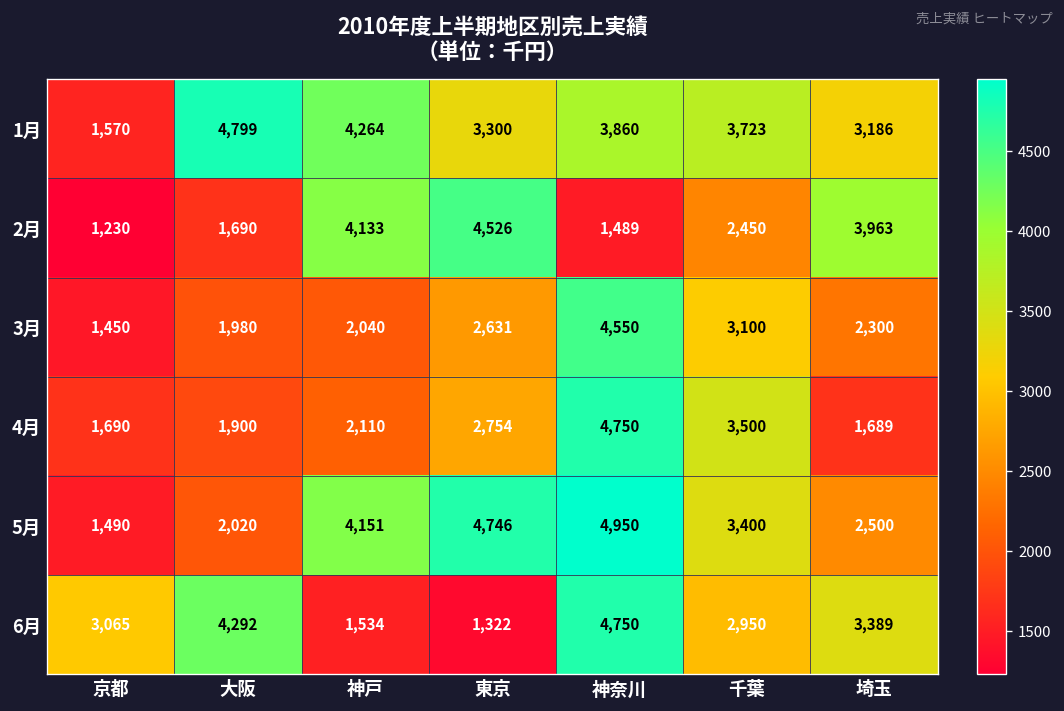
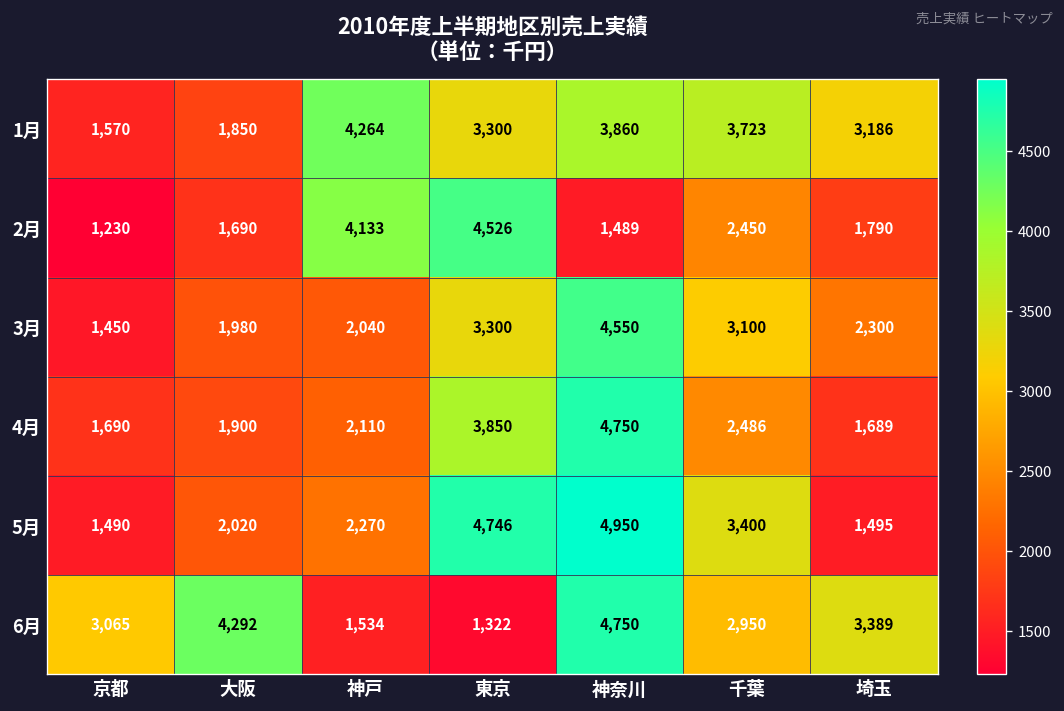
  {
    "1月": {
      "京都": "1,570",
-     "大阪": "4,799",
+     "大阪": "1,850",
      "神戸": "4,264",
      "東京": "3,300",
      "神奈川": "3,860",
      "千葉": "3,723",
      "埼玉": "3,186"
    },
    "2月": {
      "京都": "1,230",
      "大阪": "1,690",
      "神戸": "4,133",
      "東京": "4,526",
      "神奈川": "1,489",
      "千葉": "2,450",
-     "埼玉": "3,963"
+     "埼玉": "1,790"
    },
    "3月": {
      "京都": "1,450",
      "大阪": "1,980",
      "神戸": "2,040",
-     "東京": "2,631",
+     "東京": "3,300",
      "神奈川": "4,550",
      "千葉": "3,100",
      "埼玉": "2,300"
    },
    "4月": {
      "京都": "1,690",
      "大阪": "1,900",
      "神戸": "2,110",
-     "東京": "2,754",
+     "東京": "3,850",
      "神奈川": "4,750",
-     "千葉": "3,500",
+     "千葉": "2,486",
      "埼玉": "1,689"
    },
    "5月": {
      "京都": "1,490",
      "大阪": "2,020",
-     "神戸": "4,151",
+     "神戸": "2,270",
      "東京": "4,746",
      "神奈川": "4,950",
      "千葉": "3,400",
-     "埼玉": "2,500"
+     "埼玉": "1,495"
    },
    "6月": {
      "京都": "3,065",
      "大阪": "4,292",
      "神戸": "1,534",
      "東京": "1,322",
      "神奈川": "4,750",
      "千葉": "2,950",
      "埼玉": "3,389"
    }
  }
